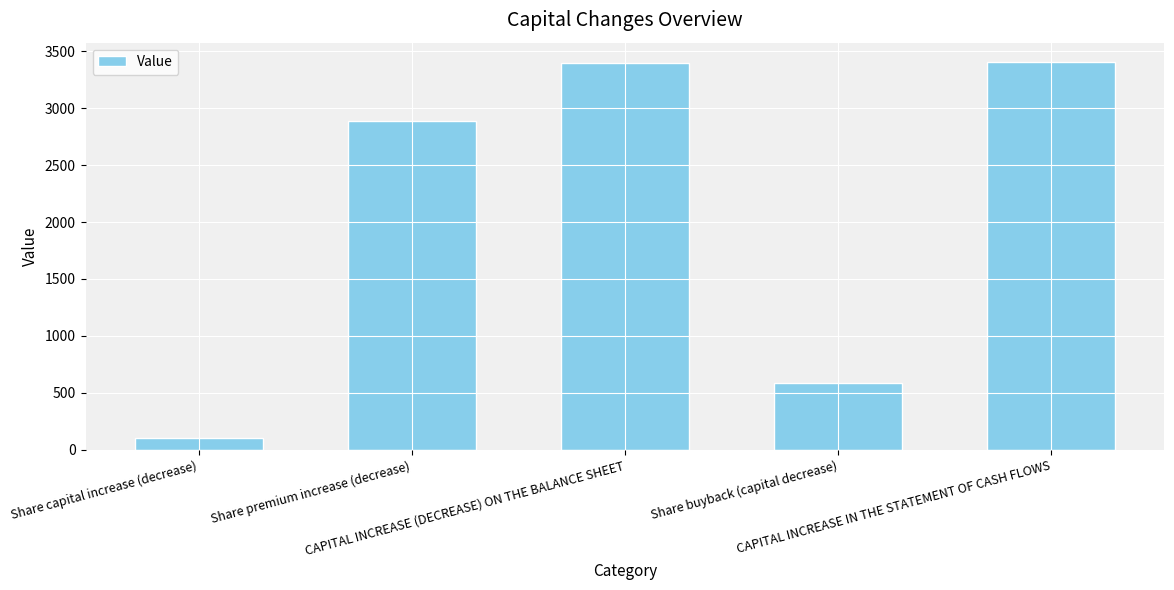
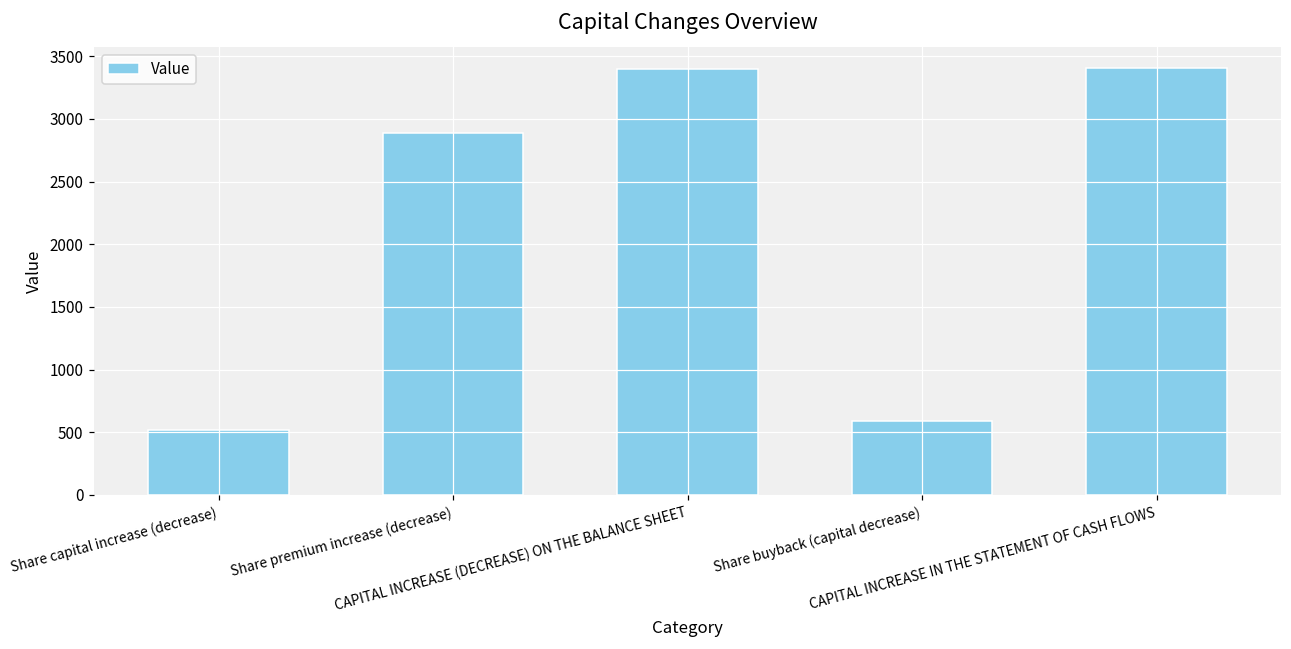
  {
-   "Share capital increase (decrease)": 110,
+   "Share capital increase (decrease)": 520,
    "Share premium increase (decrease)": 2880,
    "CAPITAL INCREASE (DECREASE) ON THE BALANCE SHEET": 3400,
    "Share buyback (capital decrease)": 590,
    "CAPITAL INCREASE IN THE STATEMENT OF CASH FLOWS": 3400
  }
